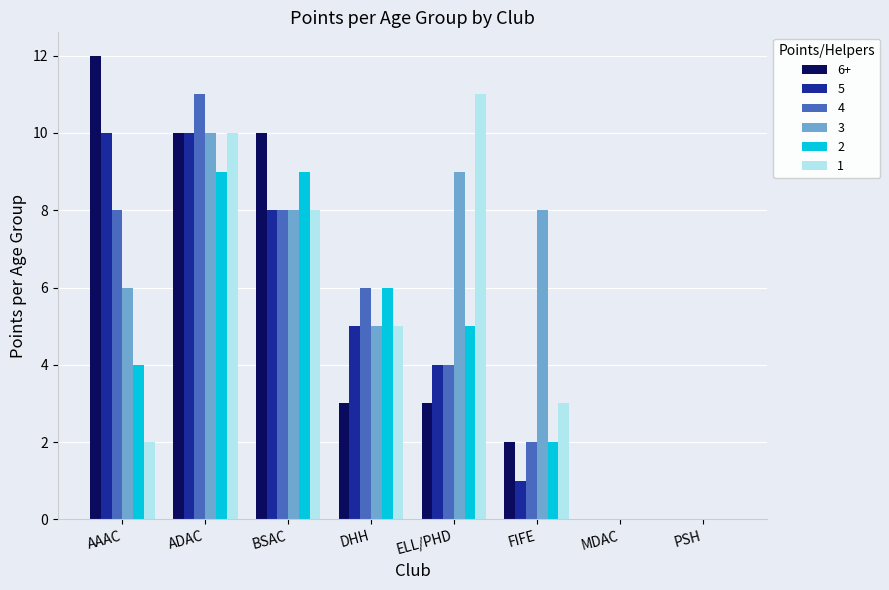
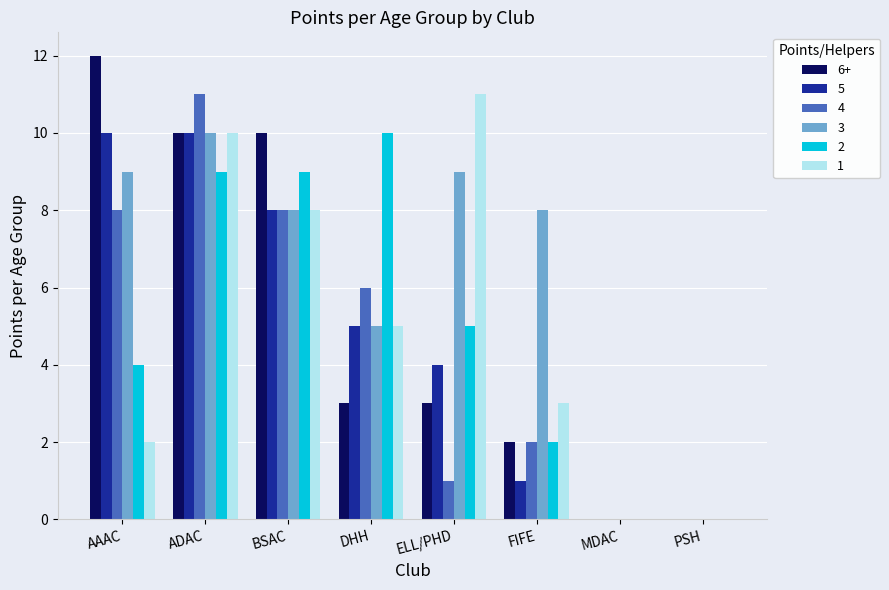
  {
    "6+": {
      "AAAC": 12,
      "ADAC": 10,
      "BSAC": 10,
      "DHH": 3,
      "ELL/PHD": 3,
      "FIFE": 2,
      "MDAC": 0,
      "PSH": 0
    },
    "5": {
      "AAAC": 10,
      "ADAC": 10,
      "BSAC": 8,
      "DHH": 5,
      "ELL/PHD": 4,
      "FIFE": 1,
      "MDAC": 0,
      "PSH": 0
    },
    "4": {
      "AAAC": 8,
      "ADAC": 11,
      "BSAC": 8,
      "DHH": 6,
-     "ELL/PHD": 4,
+     "ELL/PHD": 1,
      "FIFE": 2,
      "MDAC": 0,
      "PSH": 0
    },
    "3": {
-     "AAAC": 6,
+     "AAAC": 9,
      "ADAC": 10,
      "BSAC": 8,
      "DHH": 5,
      "ELL/PHD": 9,
      "FIFE": 8,
      "MDAC": 0,
      "PSH": 0
    },
    "2": {
      "AAAC": 4,
      "ADAC": 9,
      "BSAC": 9,
-     "DHH": 6,
+     "DHH": 10,
      "ELL/PHD": 5,
      "FIFE": 2,
      "MDAC": 0,
      "PSH": 0
    },
    "1": {
      "AAAC": 2,
      "ADAC": 10,
      "BSAC": 8,
      "DHH": 5,
      "ELL/PHD": 11,
      "FIFE": 3,
      "MDAC": 0,
      "PSH": 0
    }
  }
